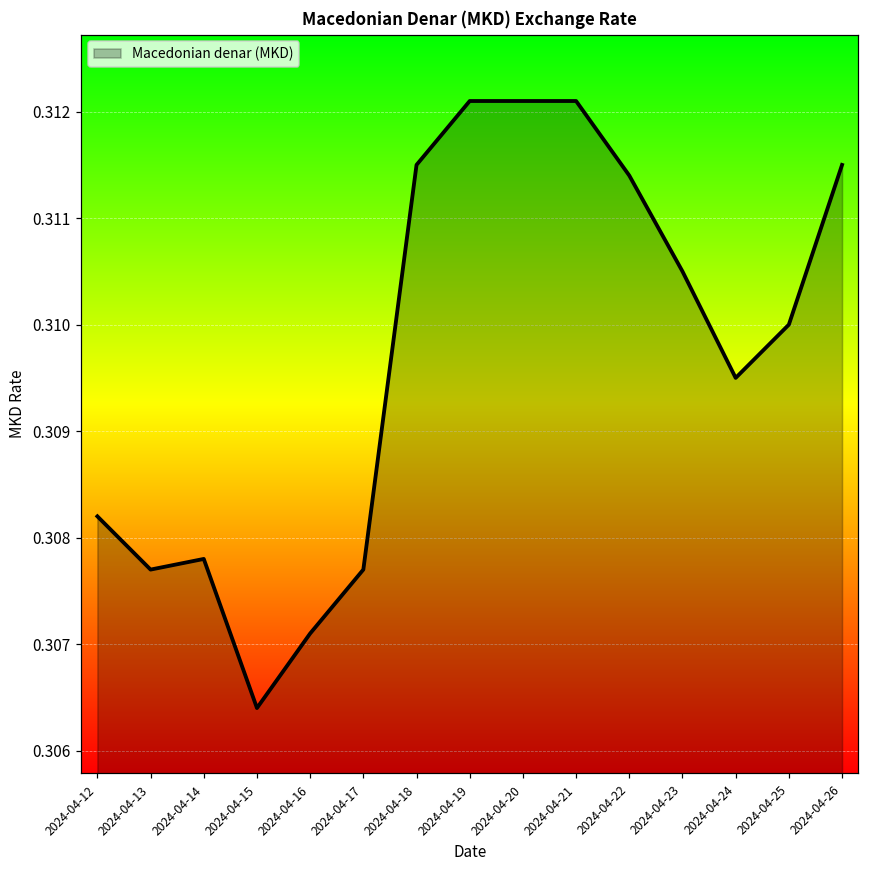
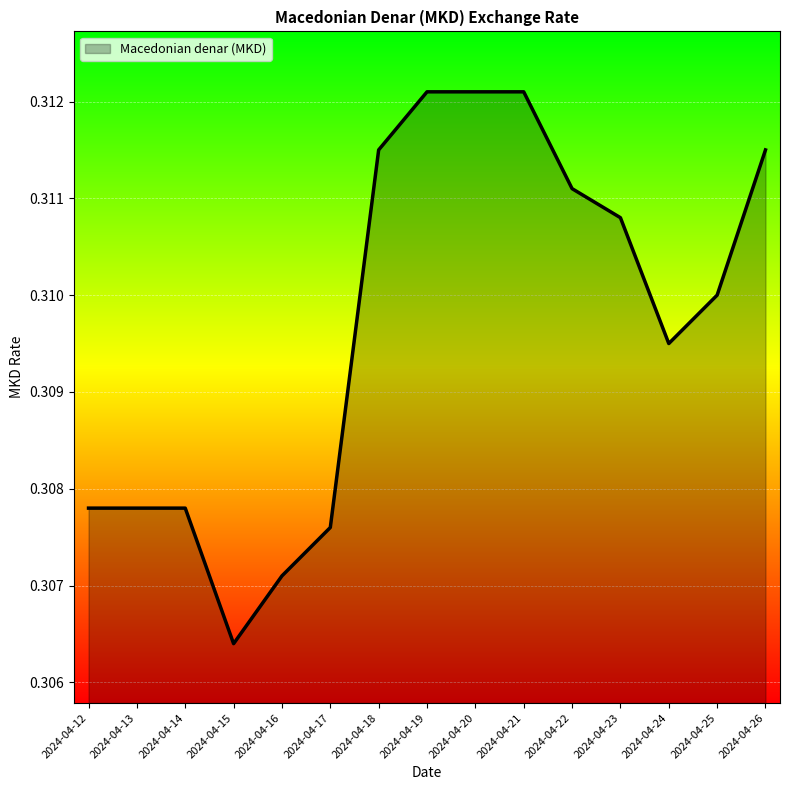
  {
-   "2024-04-12": 0.3082,
-   "2024-04-13": 0.3077,
+   "2024-04-12": 0.3078,
+   "2024-04-13": 0.3078,
    "2024-04-14": 0.3078,
    "2024-04-15": 0.3064,
    "2024-04-16": 0.3071,
-   "2024-04-17": 0.3077,
+   "2024-04-17": 0.3076,
    "2024-04-18": 0.3115,
    "2024-04-19": 0.3121,
    "2024-04-20": 0.3121,
    "2024-04-21": 0.3121,
-   "2024-04-22": 0.3114,
-   "2024-04-23": 0.3105,
+   "2024-04-22": 0.3111,
+   "2024-04-23": 0.3108,
    "2024-04-24": 0.3095,
    "2024-04-25": 0.3100,
    "2024-04-26": 0.3115
  }
